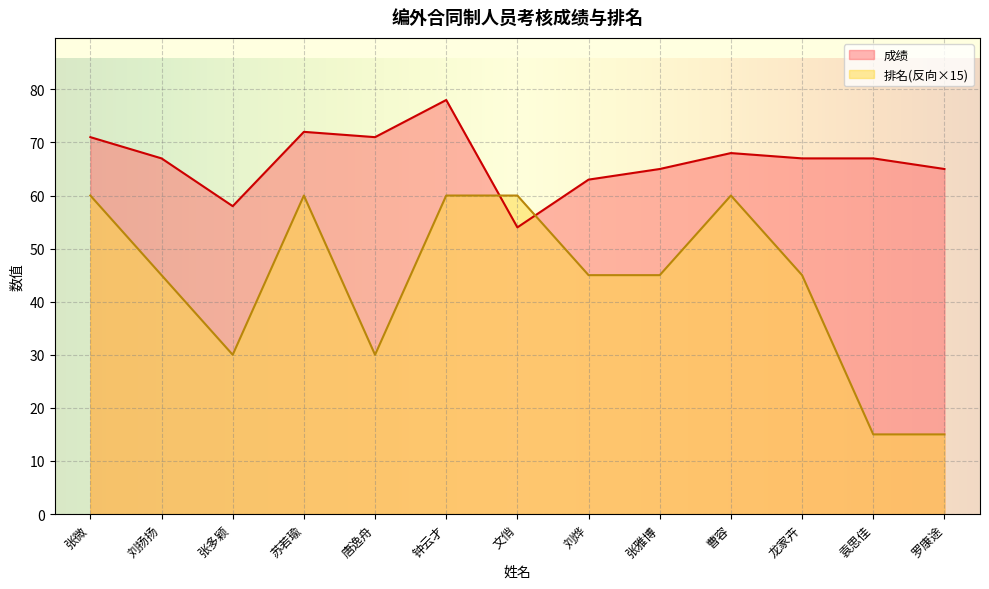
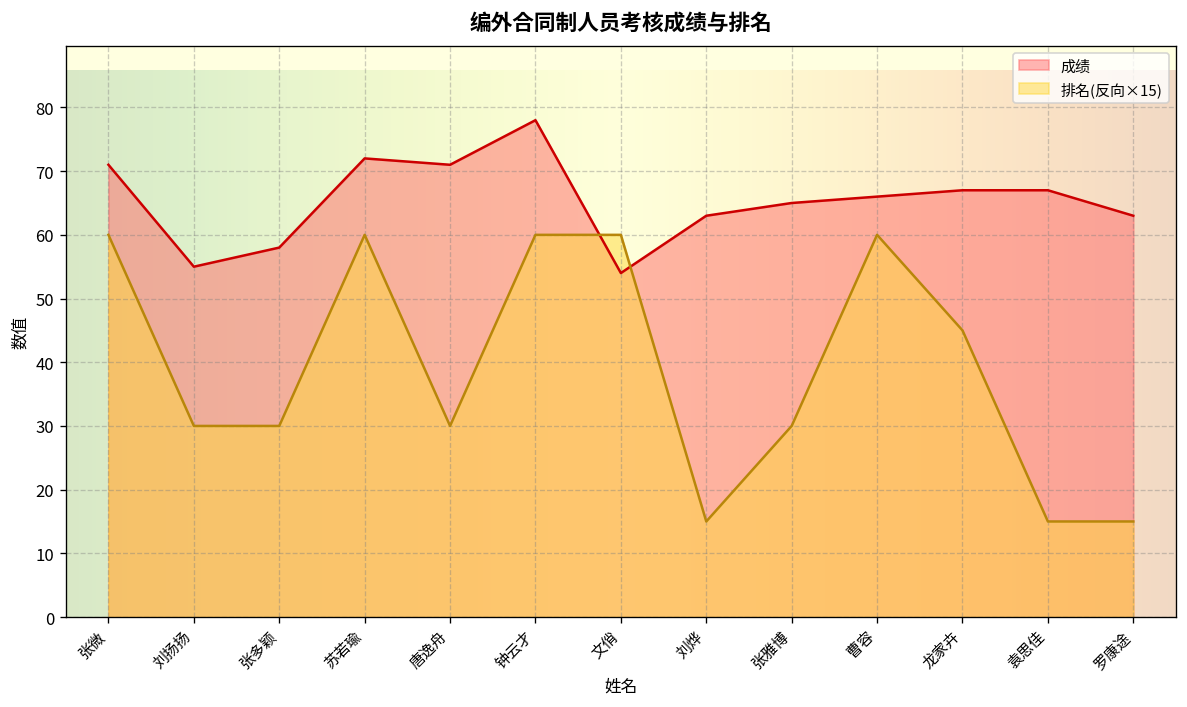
  {
    "成绩": {
      "张微": 71,
-     "刘扬扬": 67,
+     "刘扬扬": 55,
      "张多颖": 58,
      "苏若瑜": 72,
      "唐逸舟": 71,
      "钟云才": 78,
      "文俏": 54,
      "刘烨": 63,
      "张雅博": 65,
-     "曹容": 68,
+     "曹容": 66,
      "龙家卉": 67,
      "袁思佳": 67,
-     "罗康途": 65
+     "罗康途": 63
    },
    "排名(反向×15)": {
      "张微": 60,
-     "刘扬扬": 45,
+     "刘扬扬": 30,
      "张多颖": 30,
      "苏若瑜": 60,
      "唐逸舟": 30,
      "钟云才": 60,
      "文俏": 60,
-     "刘烨": 45,
-     "张雅博": 45,
+     "刘烨": 15,
+     "张雅博": 30,
      "曹容": 60,
      "龙家卉": 45,
      "袁思佳": 15,
      "罗康途": 15
    }
  }
